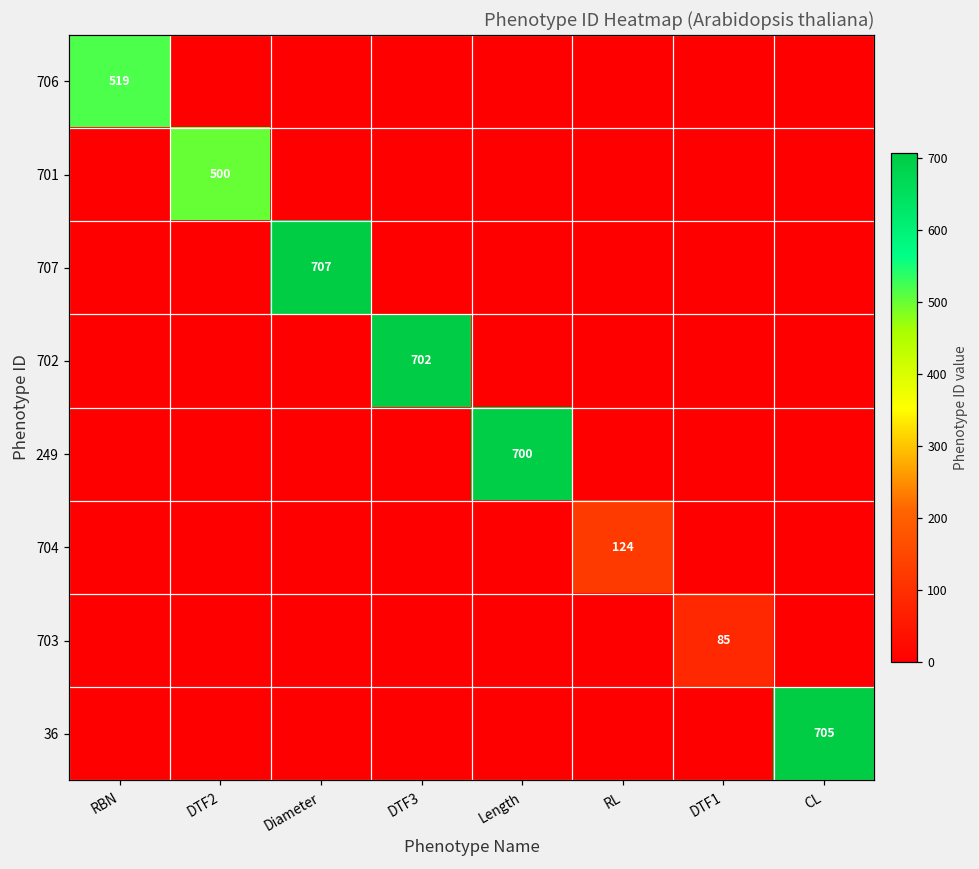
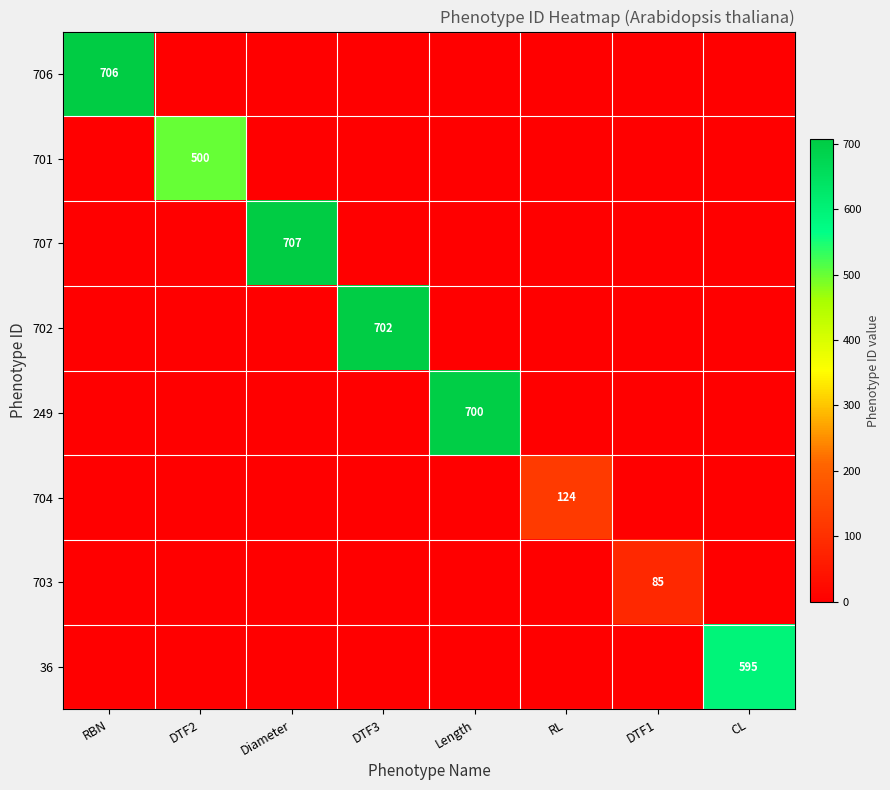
  {
    "706": {
-     "RBN": 519
+     "RBN": 706
    },
    "701": {
      "DTF2": 500
    },
    "707": {
      "Diameter": 707
    },
    "702": {
      "DTF3": 702
    },
    "249": {
      "Length": 700
    },
    "704": {
      "RL": 124
    },
    "703": {
      "DTF1": 85
    },
    "36": {
-     "CL": 705
+     "CL": 595
    }
  }
